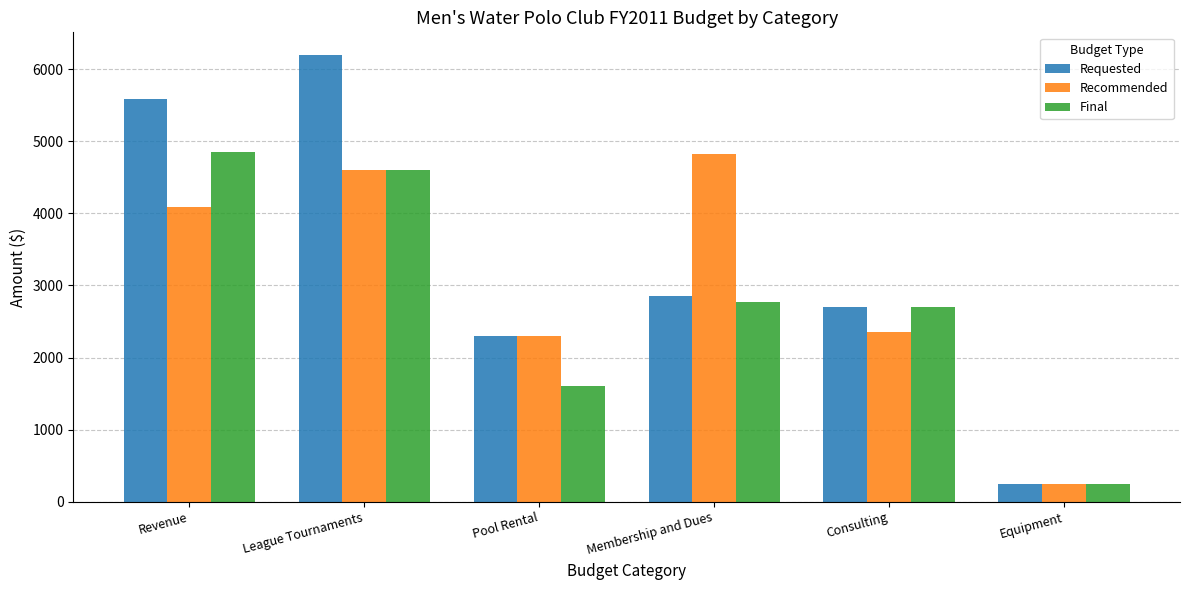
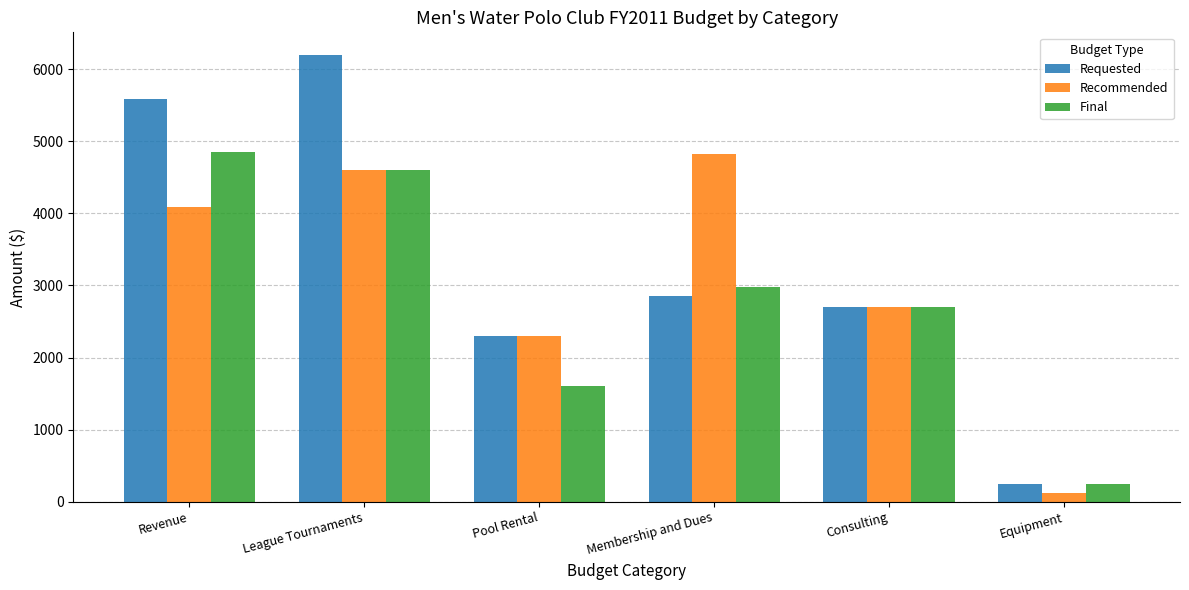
  {
    "Requested": {
      "Revenue": 5600,
      "League Tournaments": 6200,
      "Pool Rental": 2300,
      "Membership and Dues": 2900,
      "Consulting": 2700,
      "Equipment": 300
    },
    "Recommended": {
      "Revenue": 4100,
      "League Tournaments": 4600,
      "Pool Rental": 2300,
      "Membership and Dues": 4800,
-     "Consulting": 2300,
-     "Equipment": 300
+     "Consulting": 2700,
+     "Equipment": 100
    },
    "Final": {
      "Revenue": 4900,
      "League Tournaments": 4600,
      "Pool Rental": 1600,
-     "Membership and Dues": 2800,
+     "Membership and Dues": 3000,
      "Consulting": 2700,
      "Equipment": 300
    }
  }
